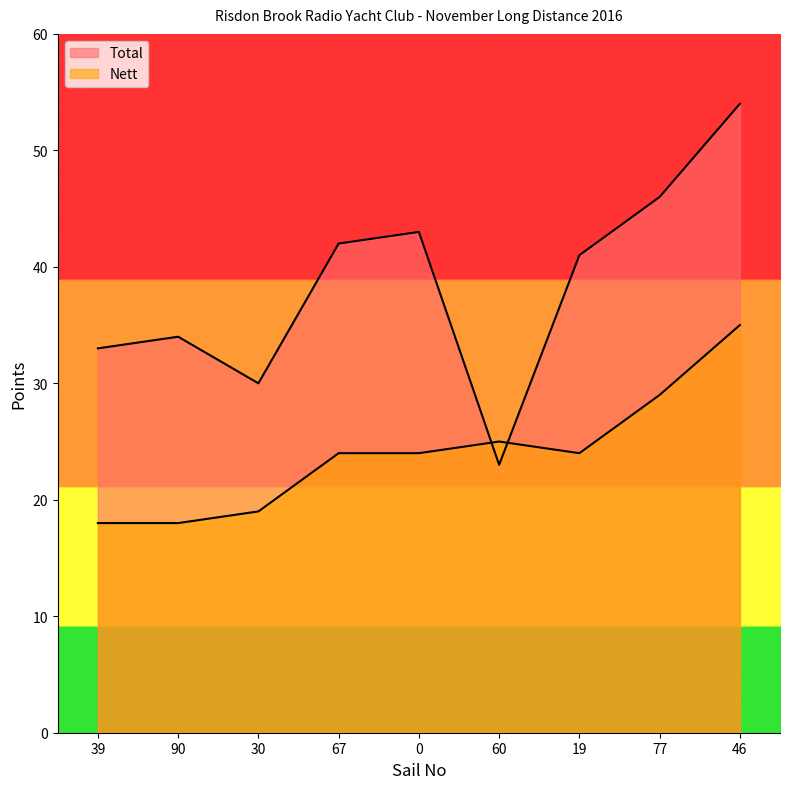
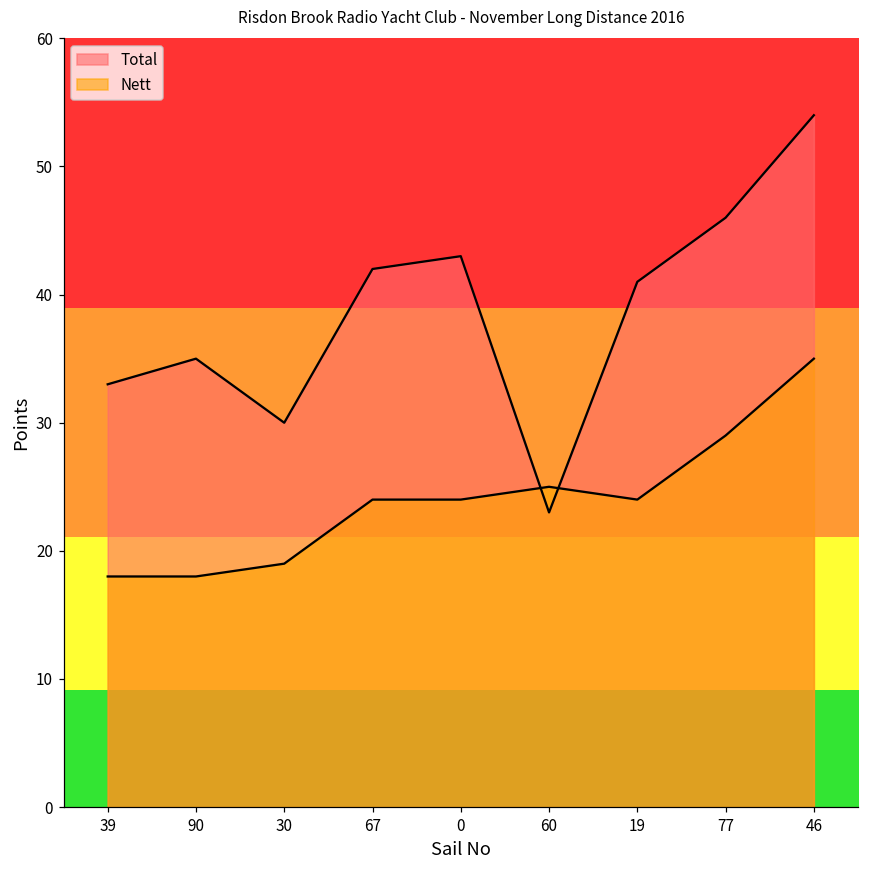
  {
    "Total": {
      "39": 33,
-     "90": 34,
+     "90": 35,
      "30": 30,
      "67": 42,
      "0": 43,
      "60": 23,
      "19": 41,
      "77": 46,
      "46": 54
    },
    "Nett": {
      "39": 18,
      "90": 18,
      "30": 19,
      "67": 24,
      "0": 24,
      "60": 25,
      "19": 24,
      "77": 29,
      "46": 35
    }
  }
